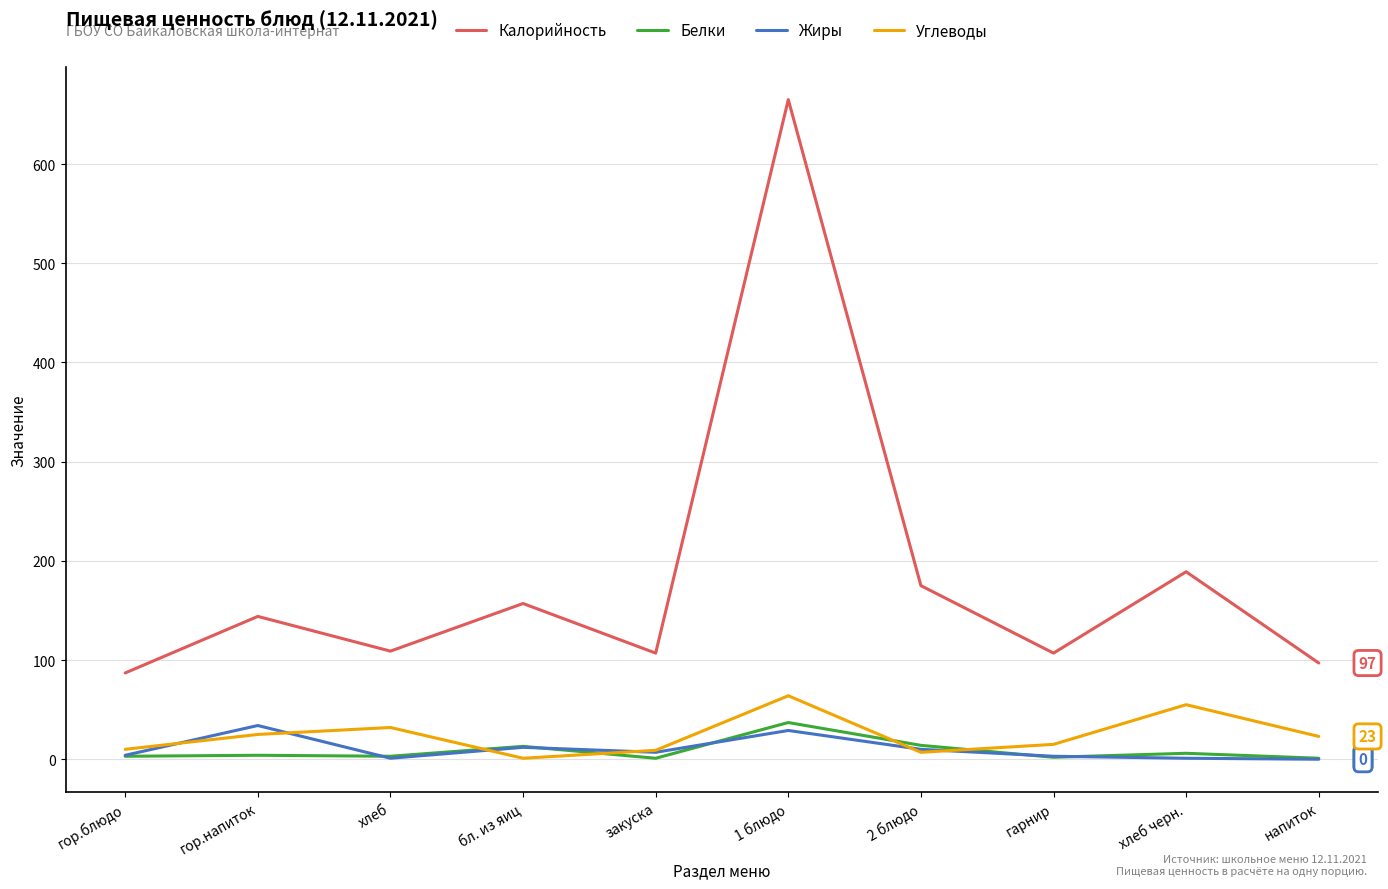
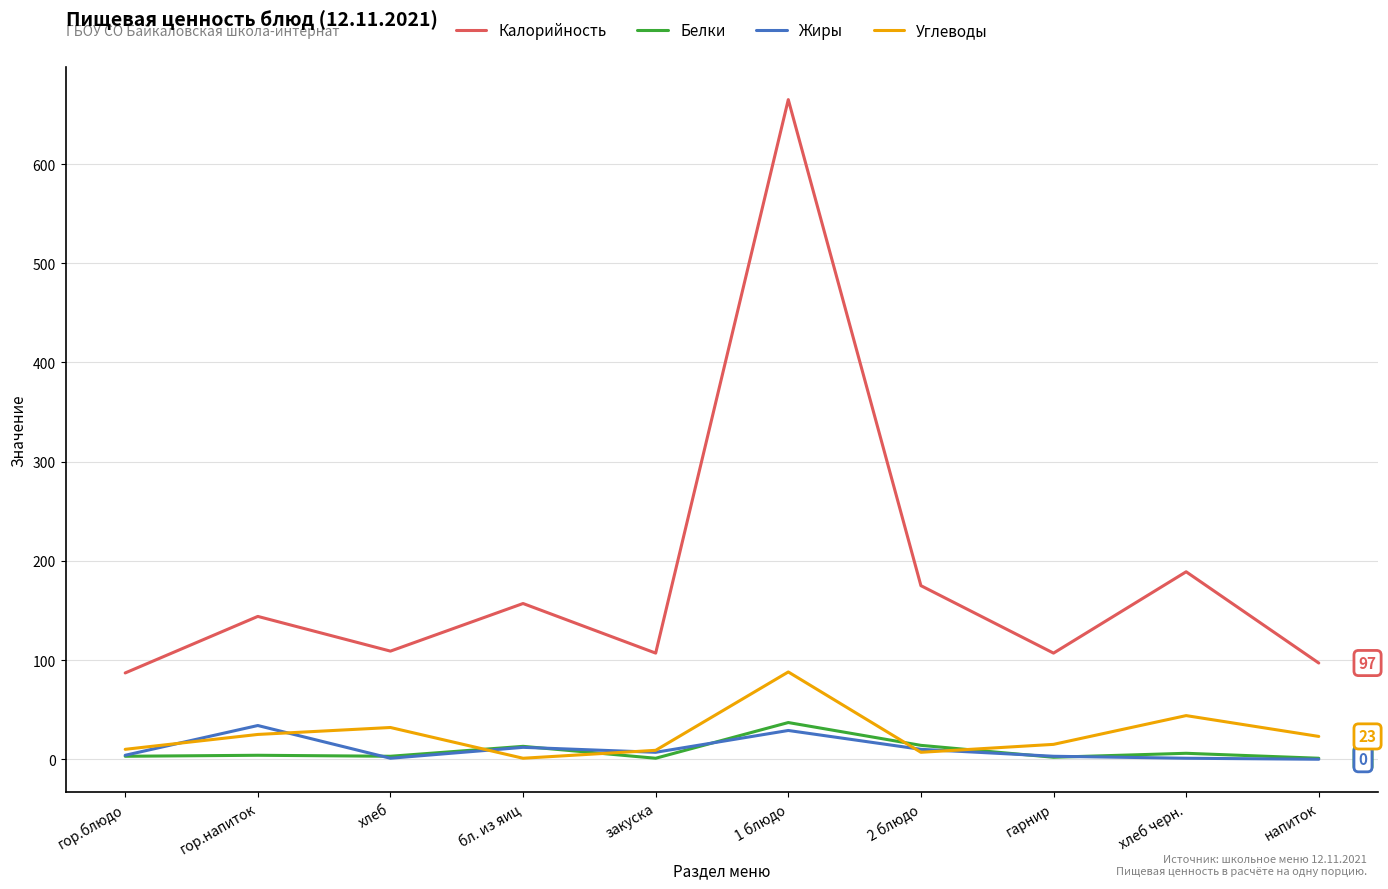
  {
    "Калорийность": {
      "гор.блюдо": 90,
      "гор.напиток": 140,
      "хлеб": 110,
      "бл. из яиц": 160,
      "закуска": 110,
      "1 блюдо": 670,
      "2 блюдо": 180,
      "гарнир": 110,
      "хлеб черн.": 190,
      "напиток": 100
    },
    "Белки": {
      "гор.напиток": 0,
      "закуска": 0,
      "1 блюдо": 40,
      "2 блюдо": 10,
      "хлеб черн.": 10
    },
    "Жиры": {
      "гор.напиток": 30,
      "1 блюдо": 30,
      "2 блюдо": 10,
      "хлеб черн.": 0
    },
    "Углеводы": {
      "гор.блюдо": 10,
      "гор.напиток": 30,
      "хлеб": 30,
      "бл. из яиц": 0,
-     "1 блюдо": 60,
+     "1 блюдо": 90,
      "2 блюдо": 10,
      "гарнир": 20,
-     "хлеб черн.": 60,
+     "хлеб черн.": 40,
      "напиток": 20
    }
  }
